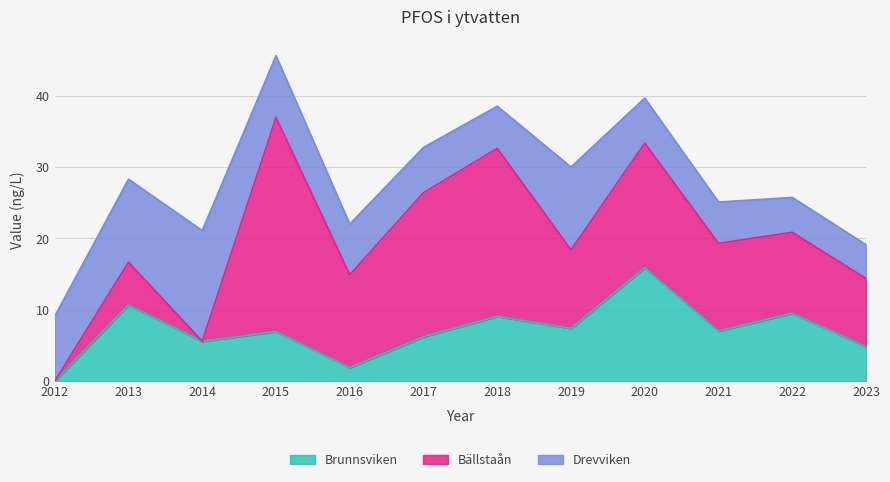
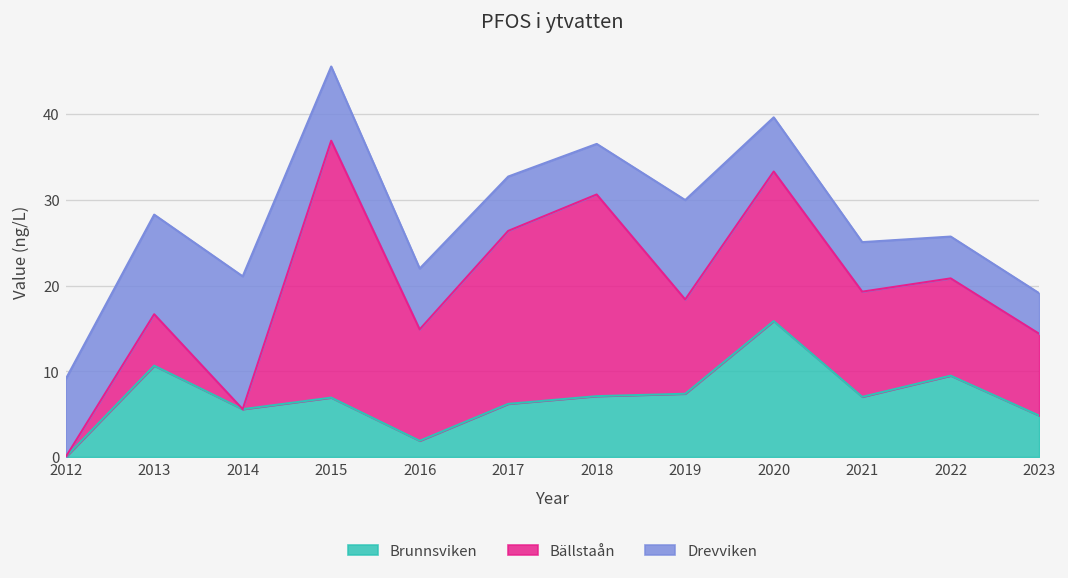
  {
    "Brunnsviken": {
      "2013": 11,
      "2015": 7,
      "2016": 2,
      "2017": 6,
-     "2018": 9,
+     "2018": 7,
      "2019": 7,
      "2020": 16,
      "2021": 7,
      "2022": 10,
      "2023": 5
    },
    "Bällstaån": {
      "2013": 6,
      "2015": 30,
      "2016": 13,
      "2017": 20,
      "2018": 24,
      "2019": 11,
      "2020": 17,
      "2021": 12,
      "2022": 11,
      "2023": 10
    },
    "Drevviken": {
      "2012": 9,
      "2013": 12,
      "2014": 16,
      "2015": 9,
      "2016": 7,
      "2017": 6,
      "2018": 6,
      "2019": 12,
      "2020": 6,
      "2021": 6,
      "2022": 5,
      "2023": 5
    }
  }
